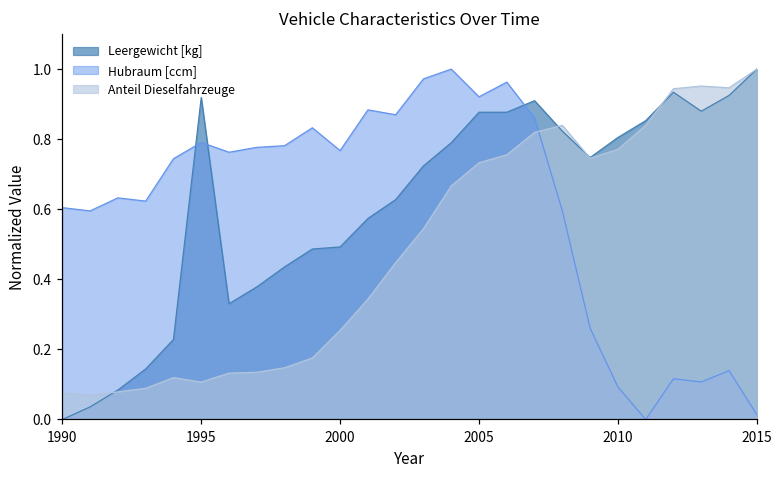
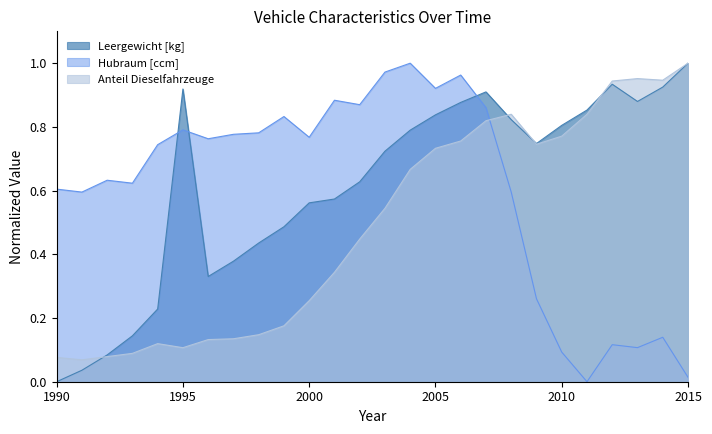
  {
    "Leergewicht [kg]": {
      "1990": 0.00,
      "1995": 0.92,
-     "2000": 0.49,
-     "2005": 0.88,
+     "2000": 0.56,
+     "2005": 0.84,
      "2010": 0.80
    }
  }
